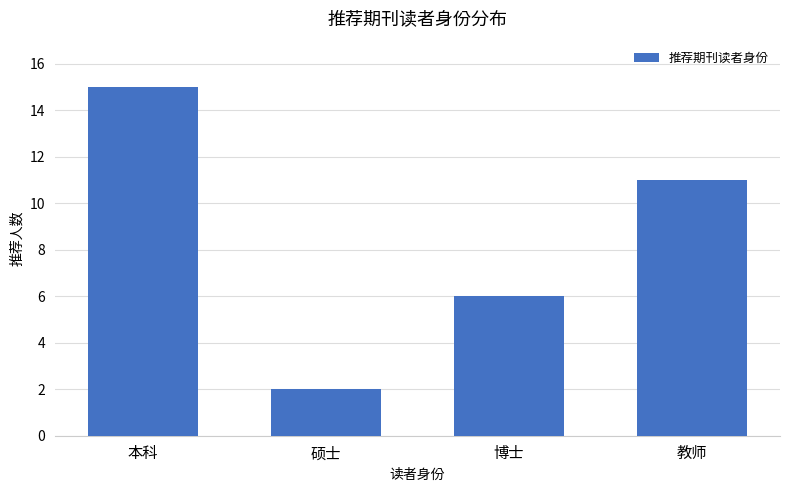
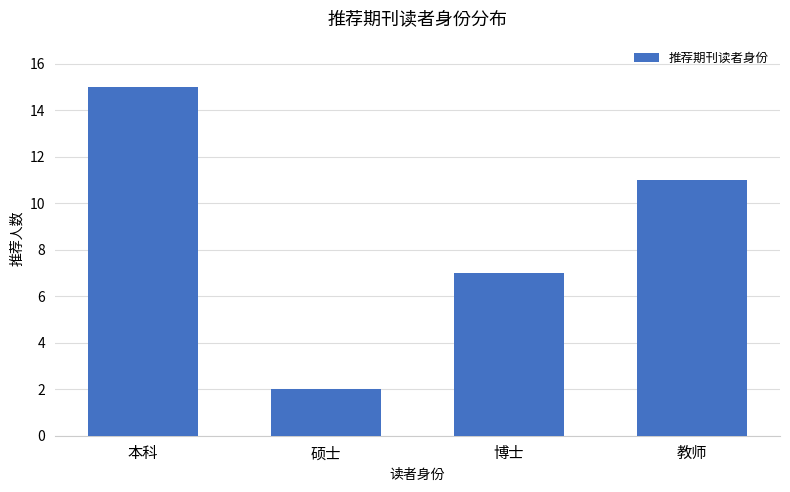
  {
    "本科": 15,
    "硕士": 2,
-   "博士": 6,
+   "博士": 7,
    "教师": 11
  }
